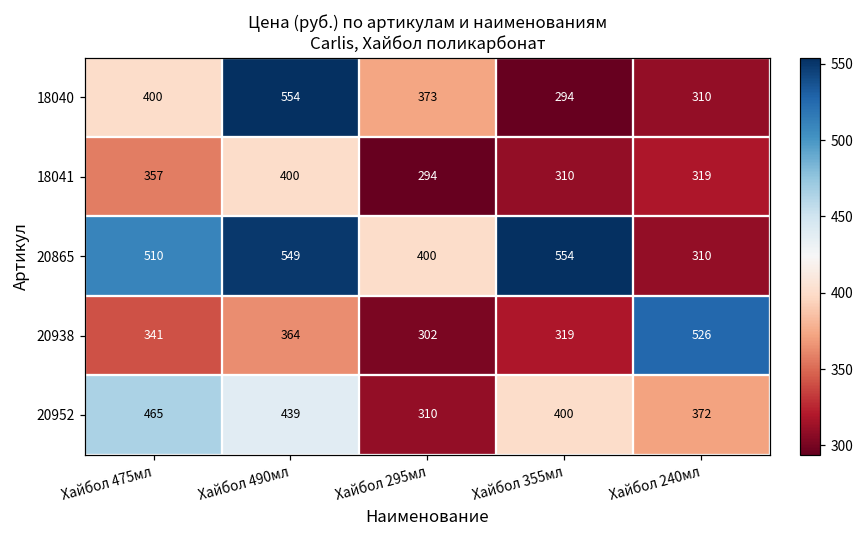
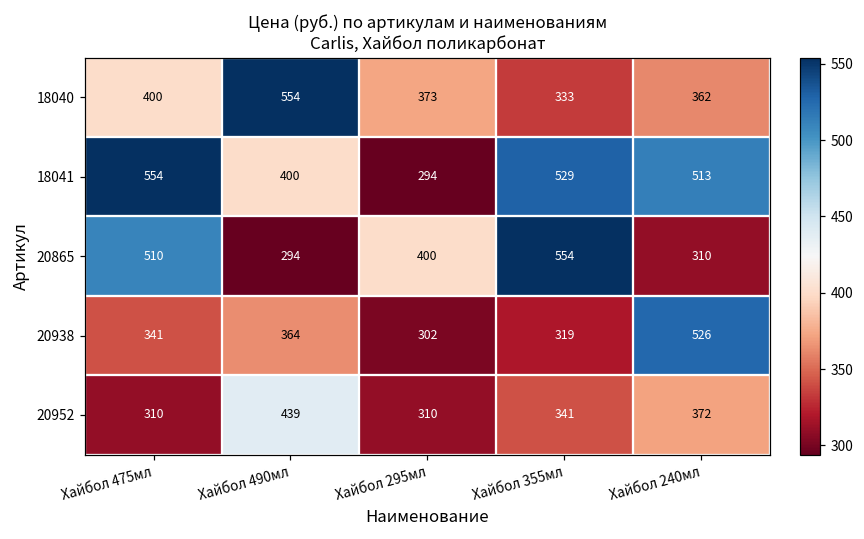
  {
    "18040": {
      "Хайбол 475мл": 400,
      "Хайбол 490мл": 554,
      "Хайбол 295мл": 373,
-     "Хайбол 355мл": 294,
-     "Хайбол 240мл": 310
+     "Хайбол 355мл": 333,
+     "Хайбол 240мл": 362
    },
    "18041": {
-     "Хайбол 475мл": 357,
+     "Хайбол 475мл": 554,
      "Хайбол 490мл": 400,
      "Хайбол 295мл": 294,
-     "Хайбол 355мл": 310,
-     "Хайбол 240мл": 319
+     "Хайбол 355мл": 529,
+     "Хайбол 240мл": 513
    },
    "20865": {
      "Хайбол 475мл": 510,
-     "Хайбол 490мл": 549,
+     "Хайбол 490мл": 294,
      "Хайбол 295мл": 400,
      "Хайбол 355мл": 554,
      "Хайбол 240мл": 310
    },
    "20938": {
      "Хайбол 475мл": 341,
      "Хайбол 490мл": 364,
      "Хайбол 295мл": 302,
      "Хайбол 355мл": 319,
      "Хайбол 240мл": 526
    },
    "20952": {
-     "Хайбол 475мл": 465,
+     "Хайбол 475мл": 310,
      "Хайбол 490мл": 439,
      "Хайбол 295мл": 310,
-     "Хайбол 355мл": 400,
+     "Хайбол 355мл": 341,
      "Хайбол 240мл": 372
    }
  }
